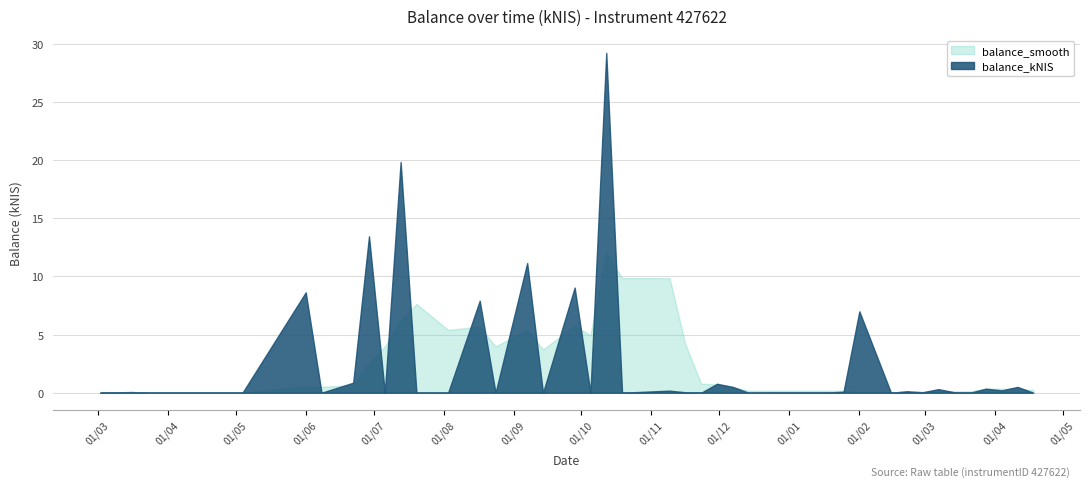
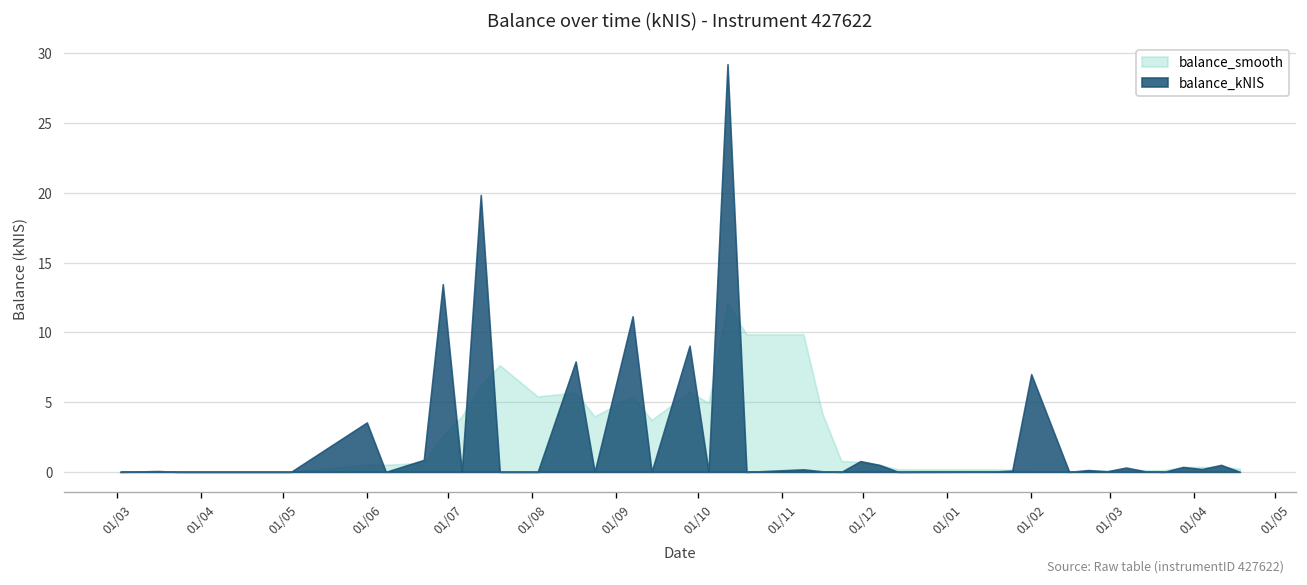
  {
    "balance_smooth": {
      "01/06": 0.5
    },
    "balance_kNIS": {
-     "01/06": 8.6,
+     "01/06": 3.5,
      "01/02": 7.0
    }
  }
